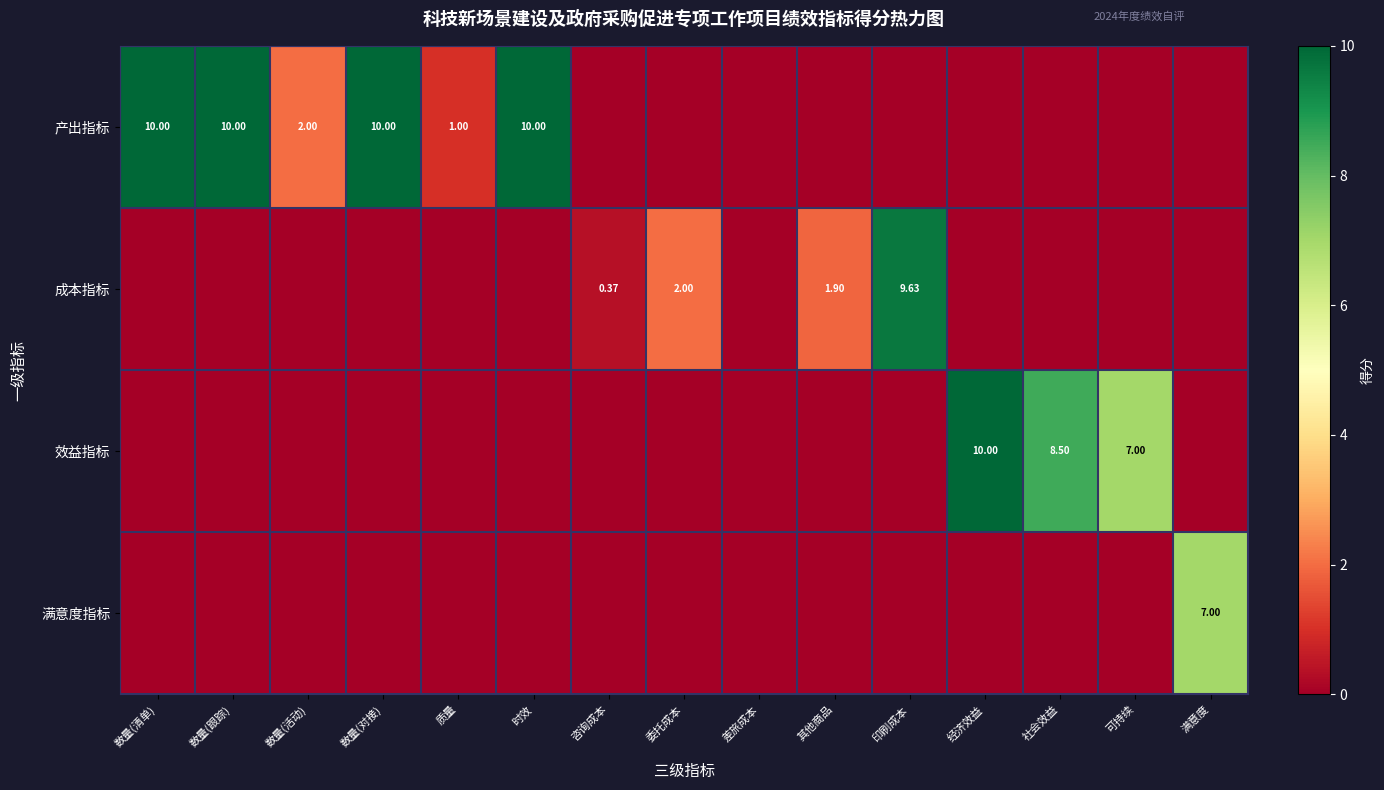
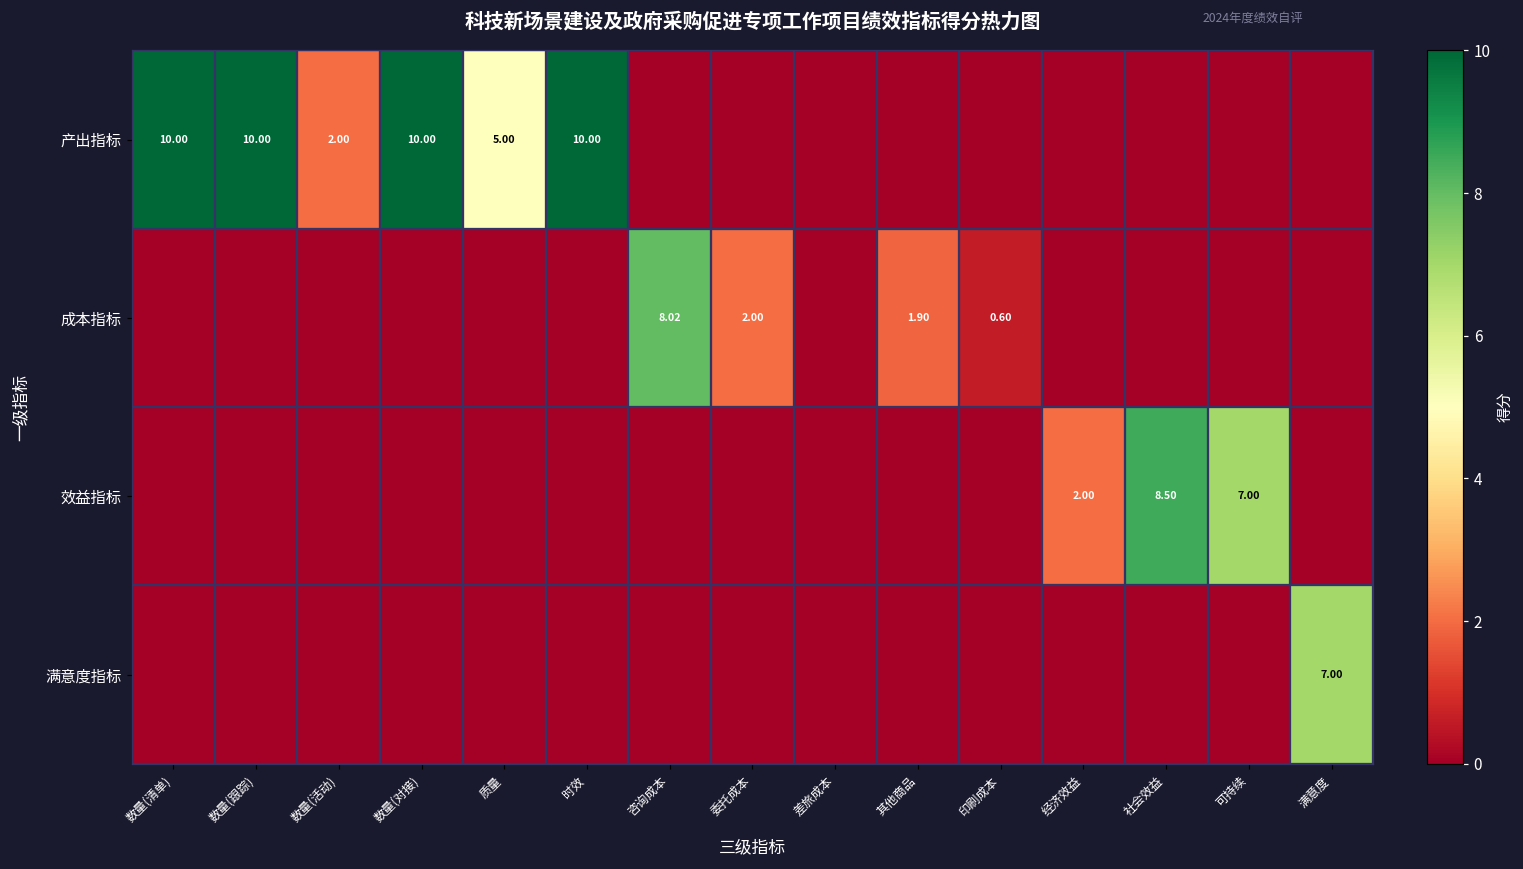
  {
    "产出指标": {
      "数量(清单)": 10.00,
      "数量(跟踪)": 10.00,
      "数量(活动)": 2.00,
      "数量(对接)": 10.00,
-     "质量": 1.00,
+     "质量": 5.00,
      "时效": 10.00
    },
    "成本指标": {
-     "咨询成本": 0.37,
+     "咨询成本": 8.02,
      "委托成本": 2.00,
      "其他商品": 1.90,
-     "印刷成本": 9.63
+     "印刷成本": 0.60
    },
    "效益指标": {
-     "经济效益": 10.00,
+     "经济效益": 2.00,
      "社会效益": 8.50,
      "可持续": 7.00
    },
    "满意度指标": {
      "满意度": 7.00
    }
  }
